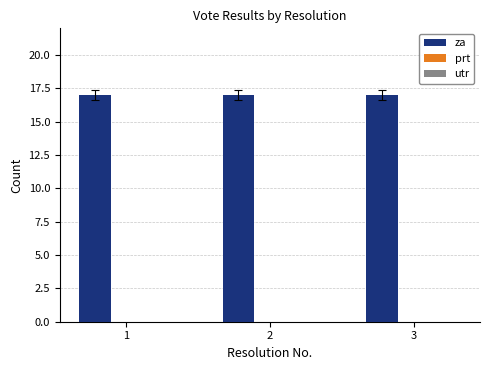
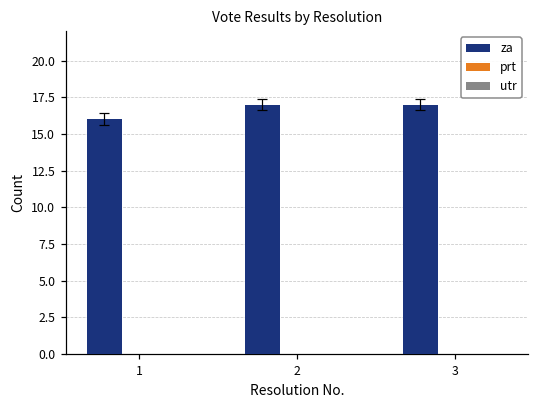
  {
    "za": {
-     "1": 17,
+     "1": 16,
      "2": 17,
      "3": 17
    },
    "prt": {
      "1": 0,
      "2": 0,
      "3": 0
    },
    "utr": {
      "1": 0,
      "2": 0,
      "3": 0
    }
  }
